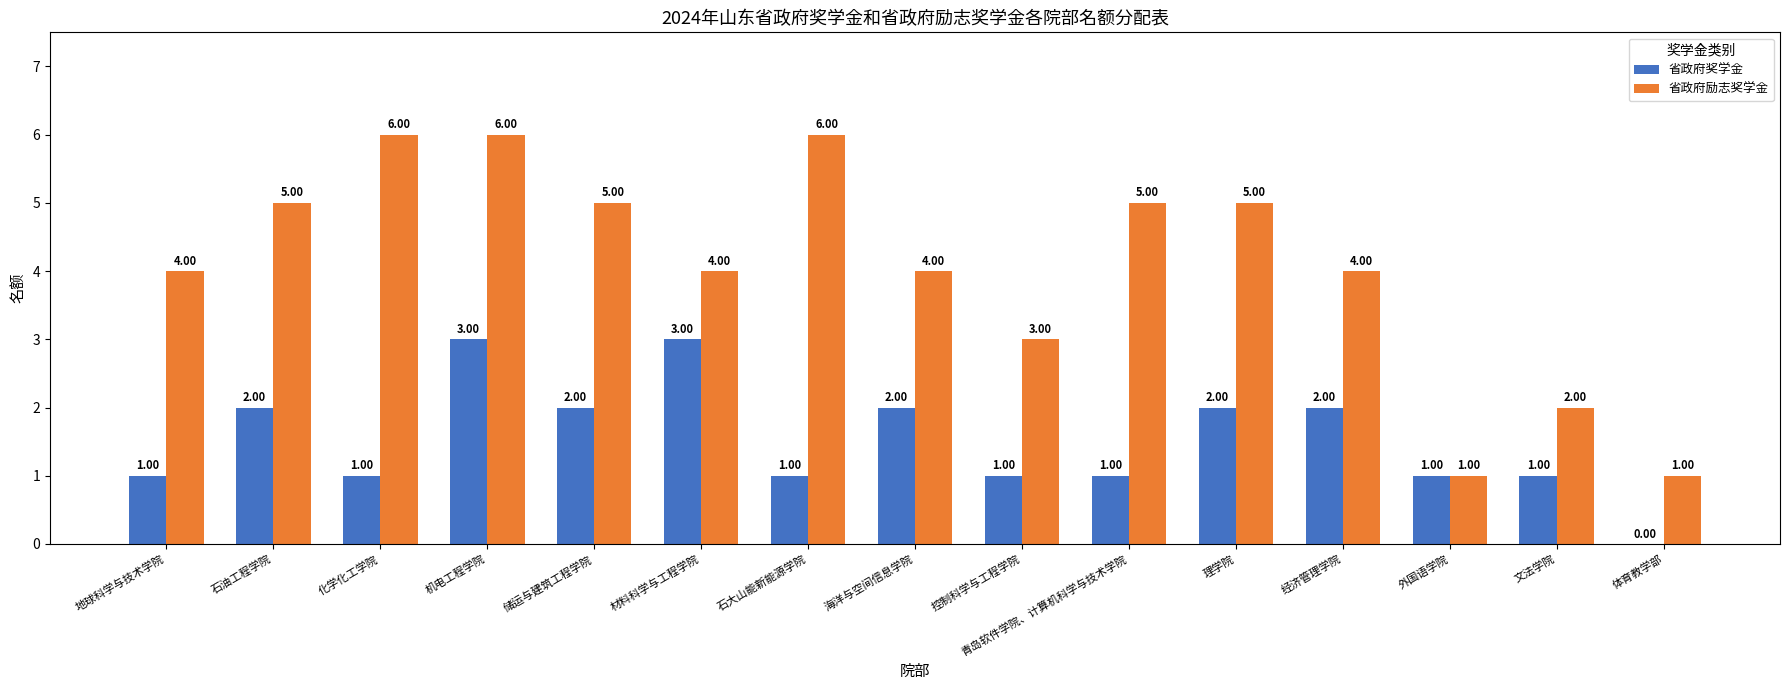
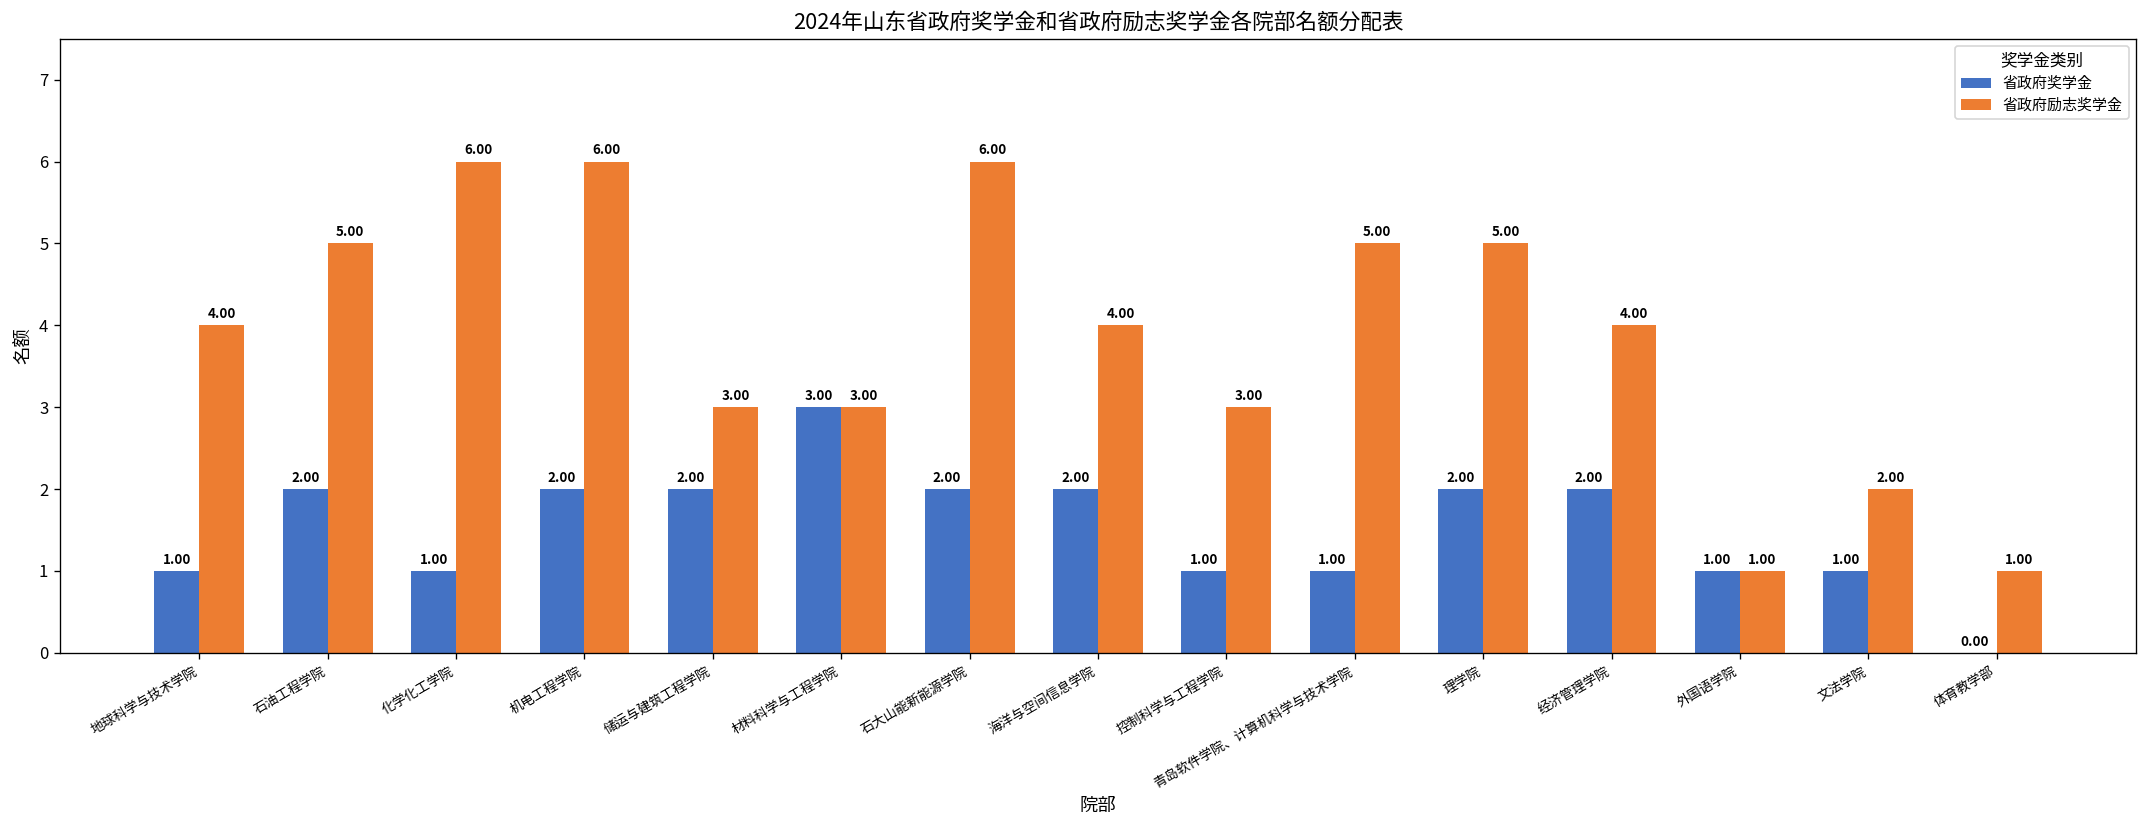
  {
    "省政府奖学金": {
      "地球科学与技术学院": 1.00,
      "石油工程学院": 2.00,
      "化学化工学院": 1.00,
-     "机电工程学院": 3.00,
+     "机电工程学院": 2.00,
      "储运与建筑工程学院": 2.00,
      "材料科学与工程学院": 3.00,
-     "石大山能新能源学院": 1.00,
+     "石大山能新能源学院": 2.00,
      "海洋与空间信息学院": 2.00,
      "控制科学与工程学院": 1.00,
      "青岛软件学院、计算机科学与技术学院": 1.00,
      "理学院": 2.00,
      "经济管理学院": 2.00,
      "外国语学院": 1.00,
      "文法学院": 1.00,
      "体育教学部": 0.00
    },
    "省政府励志奖学金": {
      "地球科学与技术学院": 4.00,
      "石油工程学院": 5.00,
      "化学化工学院": 6.00,
      "机电工程学院": 6.00,
-     "储运与建筑工程学院": 5.00,
-     "材料科学与工程学院": 4.00,
+     "储运与建筑工程学院": 3.00,
+     "材料科学与工程学院": 3.00,
      "石大山能新能源学院": 6.00,
      "海洋与空间信息学院": 4.00,
      "控制科学与工程学院": 3.00,
      "青岛软件学院、计算机科学与技术学院": 5.00,
      "理学院": 5.00,
      "经济管理学院": 4.00,
      "外国语学院": 1.00,
      "文法学院": 2.00,
      "体育教学部": 1.00
    }
  }
